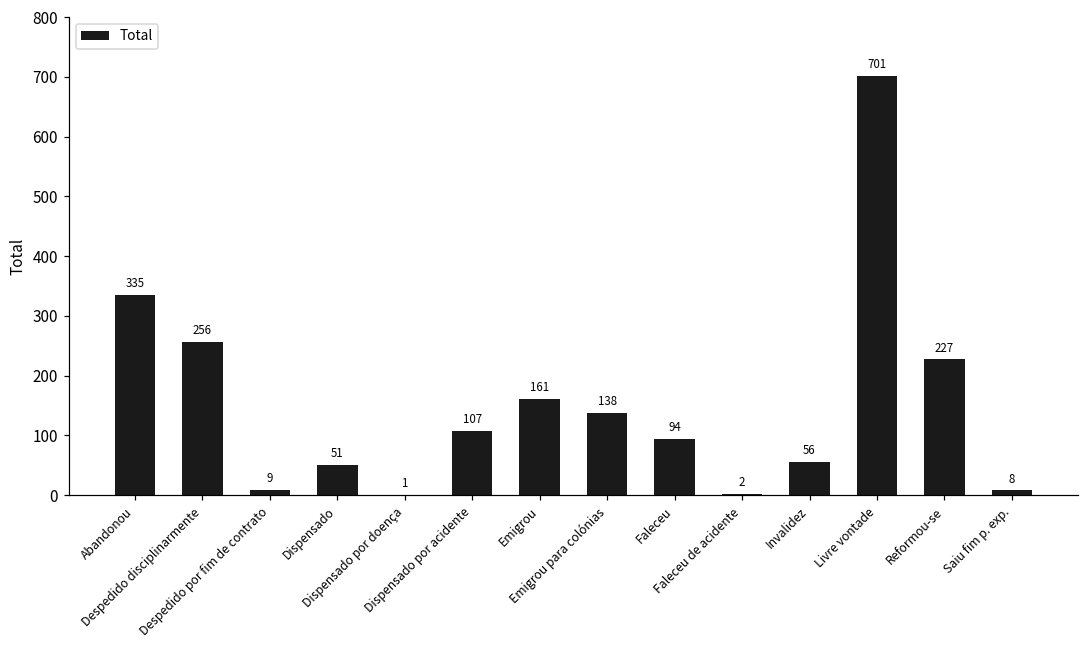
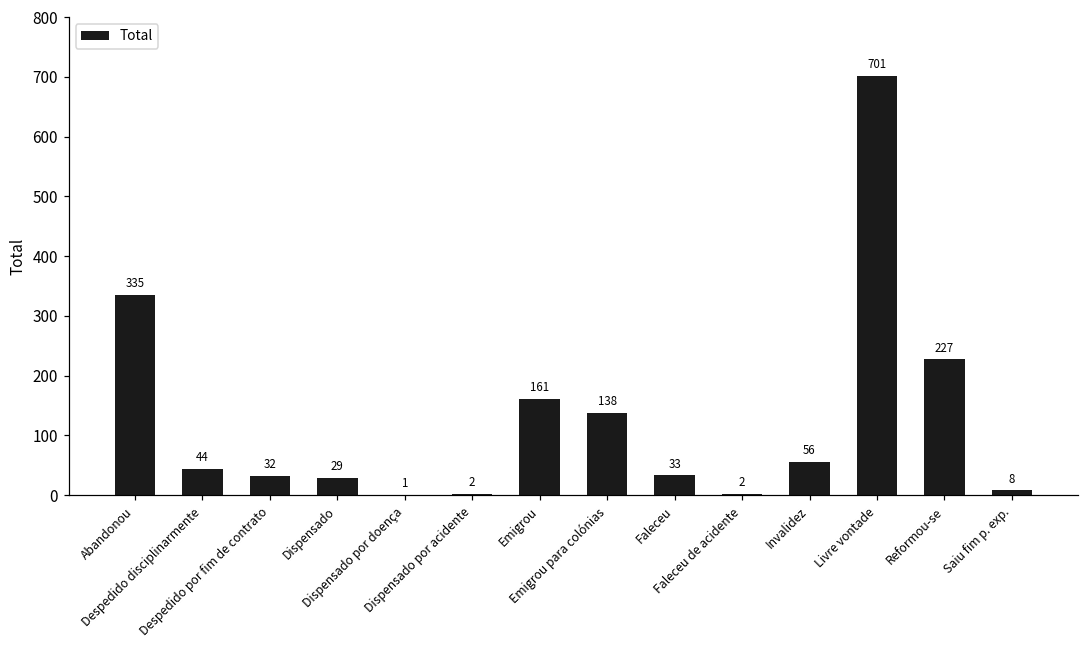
  {
    "Abandonou": 335,
-   "Despedido disciplinarmente": 256,
-   "Despedido por fim de contrato": 9,
-   "Dispensado": 51,
+   "Despedido disciplinarmente": 44,
+   "Despedido por fim de contrato": 32,
+   "Dispensado": 29,
    "Dispensado por doença": 1,
-   "Dispensado por acidente": 107,
+   "Dispensado por acidente": 2,
    "Emigrou": 161,
    "Emigrou para colónias": 138,
-   "Faleceu": 94,
+   "Faleceu": 33,
    "Faleceu de acidente": 2,
    "Invalidez": 56,
    "Livre vontade": 701,
    "Reformou-se": 227,
    "Saiu fim p. exp.": 8
  }
